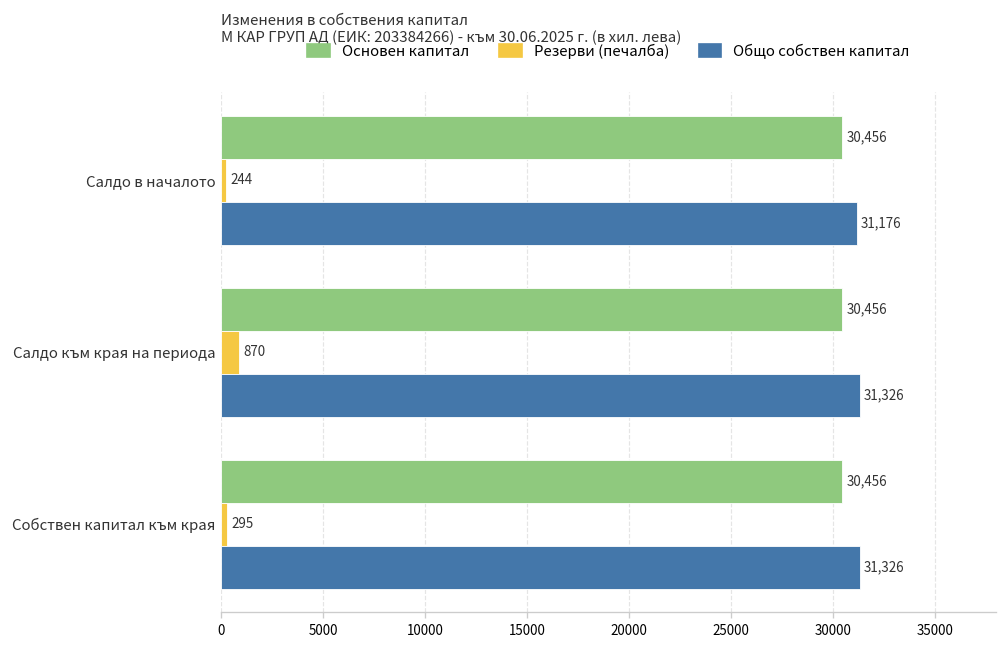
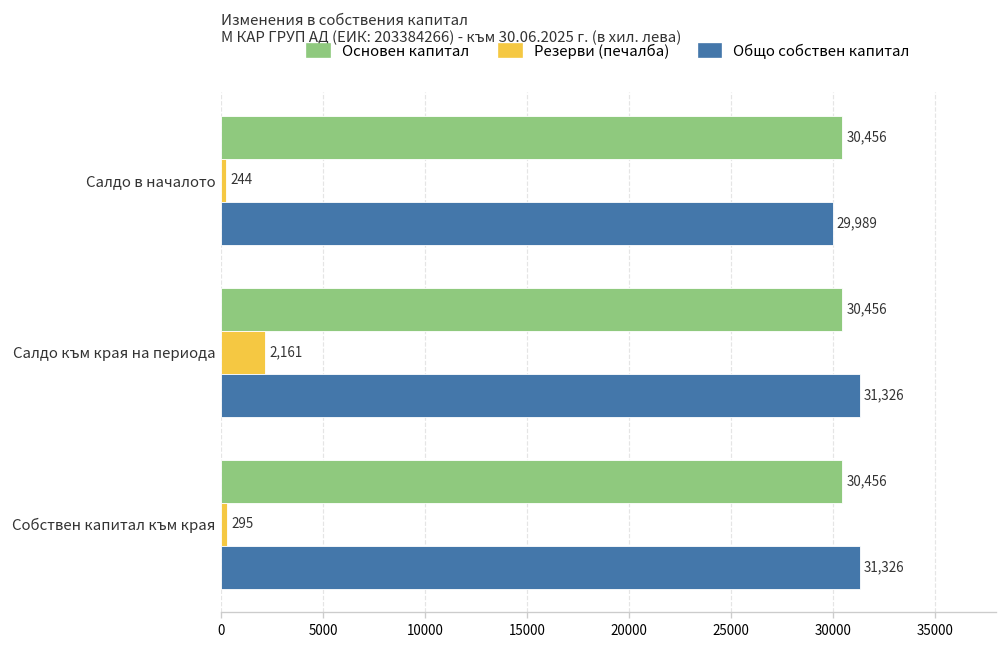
  {
    "Основен капитал": {
      "Салдо в началото": "30,456",
      "Салдо към края на периода": "30,456",
      "Собствен капитал към края": "30,456"
    },
    "Резерви (печалба)": {
      "Салдо в началото": "244",
-     "Салдо към края на периода": "870",
+     "Салдо към края на периода": "2,161",
      "Собствен капитал към края": "295"
    },
    "Общо собствен капитал": {
-     "Салдо в началото": "31,176",
+     "Салдо в началото": "29,989",
      "Салдо към края на периода": "31,326",
      "Собствен капитал към края": "31,326"
    }
  }
